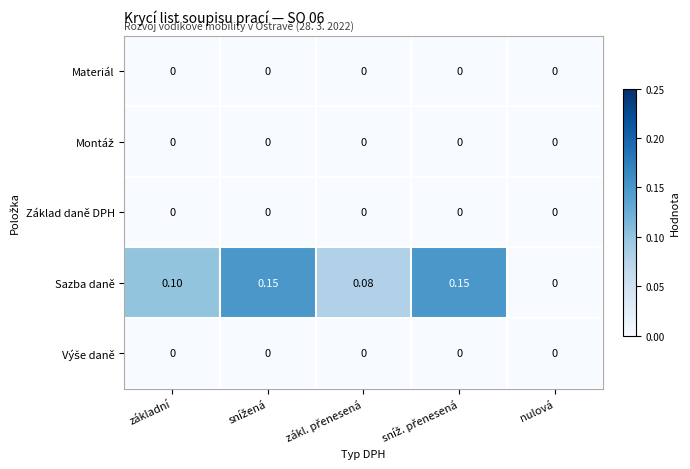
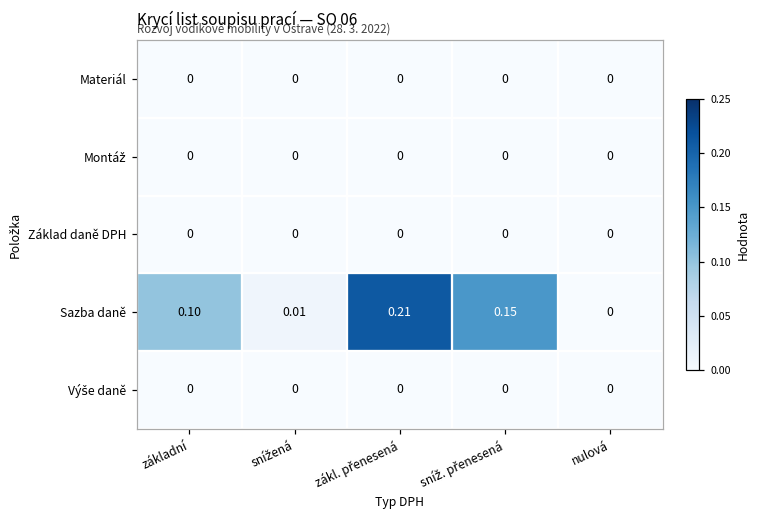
  {
    "Materiál": {
      "základní": 0,
      "snížená": 0,
      "zákl. přenesená": 0,
      "sníž. přenesená": 0,
      "nulová": 0
    },
    "Montáž": {
      "základní": 0,
      "snížená": 0,
      "zákl. přenesená": 0,
      "sníž. přenesená": 0,
      "nulová": 0
    },
    "Základ daně DPH": {
      "základní": 0,
      "snížená": 0,
      "zákl. přenesená": 0,
      "sníž. přenesená": 0,
      "nulová": 0
    },
    "Sazba daně": {
      "základní": 0.10,
-     "snížená": 0.15,
-     "zákl. přenesená": 0.08,
+     "snížená": 0.01,
+     "zákl. přenesená": 0.21,
      "sníž. přenesená": 0.15,
      "nulová": 0
    },
    "Výše daně": {
      "základní": 0,
      "snížená": 0,
      "zákl. přenesená": 0,
      "sníž. přenesená": 0,
      "nulová": 0
    }
  }
